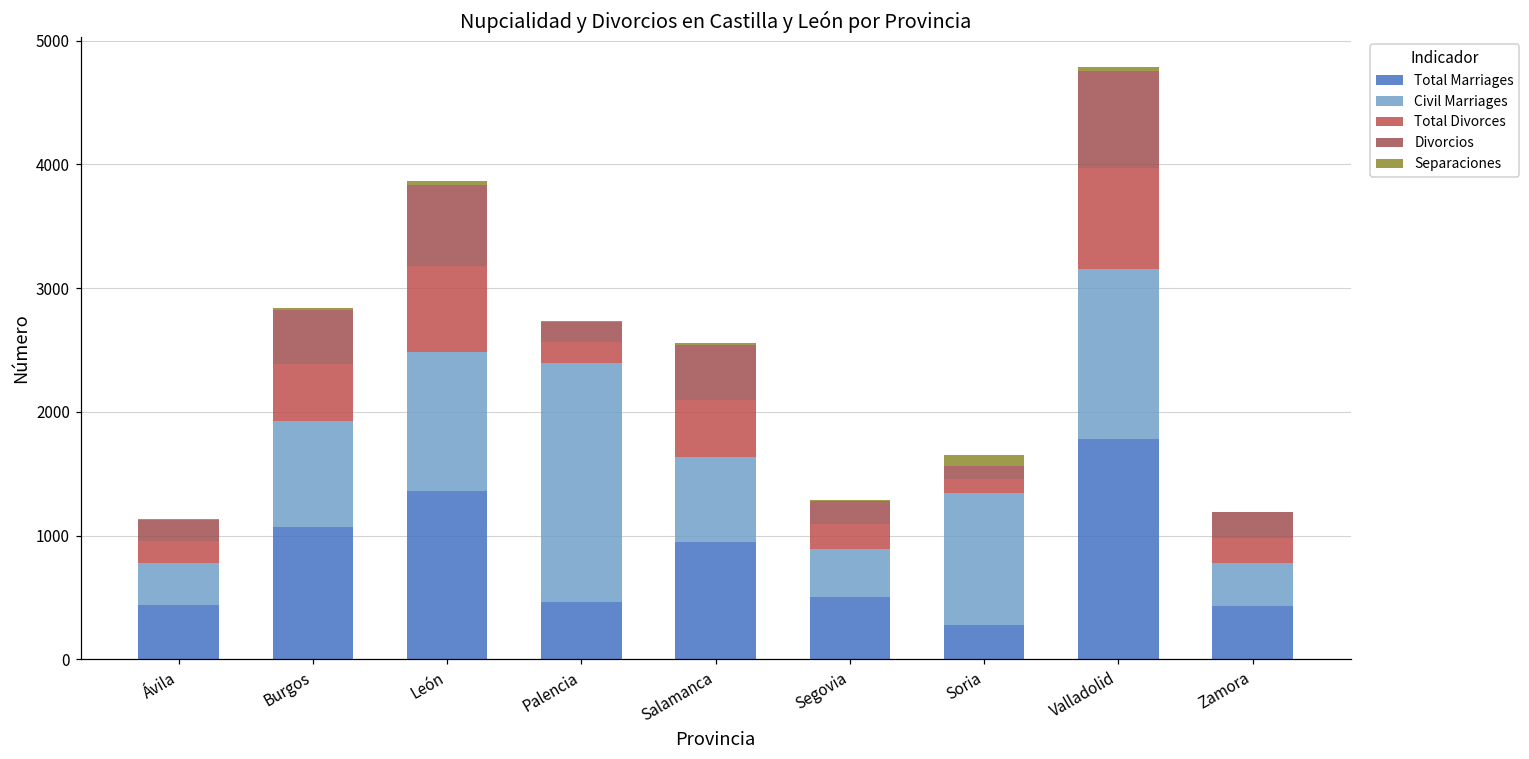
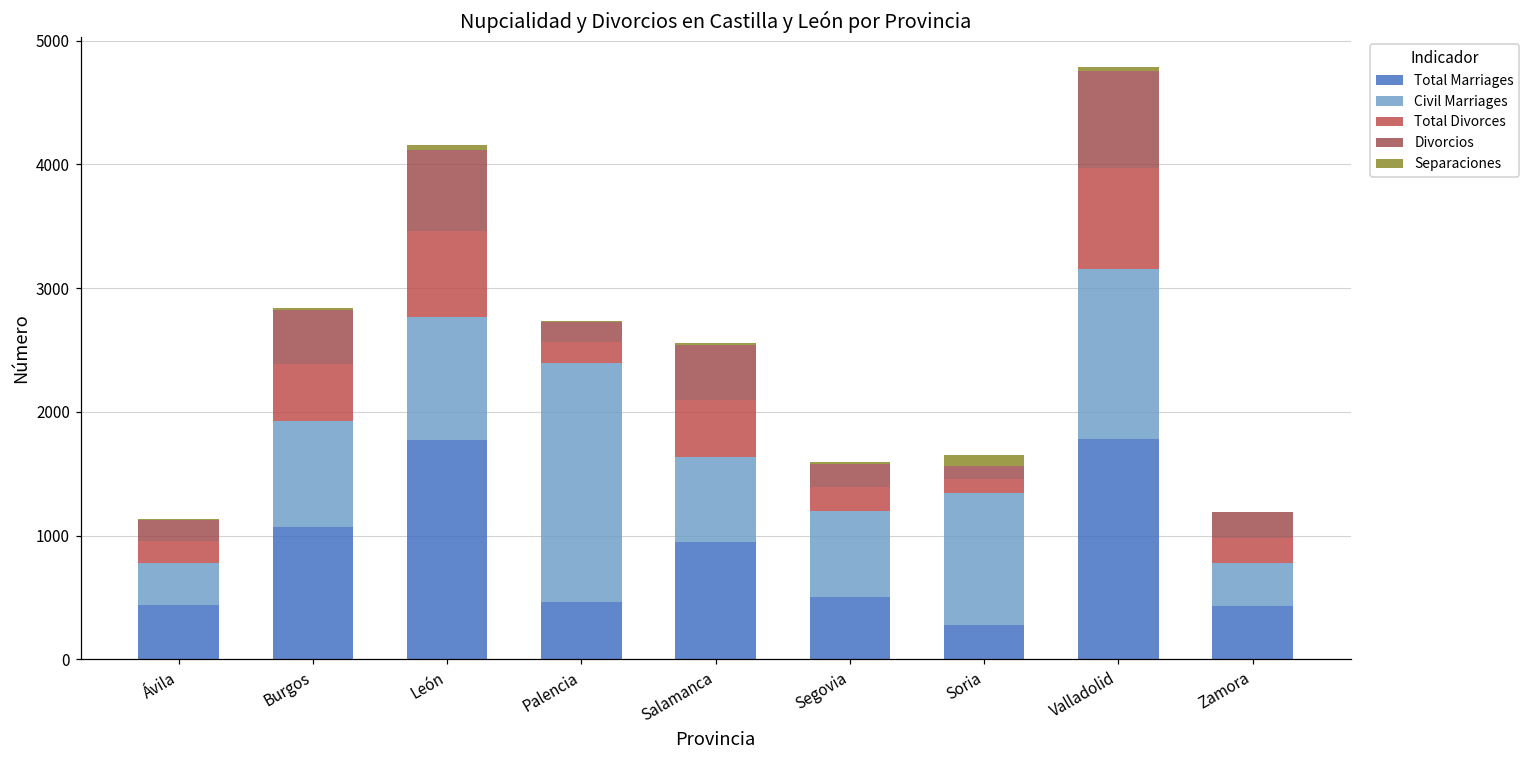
  {
    "Total Marriages": {
      "Ávila": 440,
      "Burgos": 1070,
-     "León": 1360,
+     "León": 1780,
      "Palencia": 460,
      "Salamanca": 950,
      "Segovia": 500,
      "Soria": 280,
      "Valladolid": 1780,
      "Zamora": 430
    },
    "Civil Marriages": {
      "Ávila": 340,
      "Burgos": 860,
-     "León": 1130,
+     "León": 1000,
      "Palencia": 1930,
      "Salamanca": 690,
-     "Segovia": 400,
+     "Segovia": 700,
      "Soria": 1070,
      "Valladolid": 1380,
      "Zamora": 340
    },
    "Separaciones": {
      "León": 40,
      "Soria": 80,
      "Valladolid": 30
    }
  }
